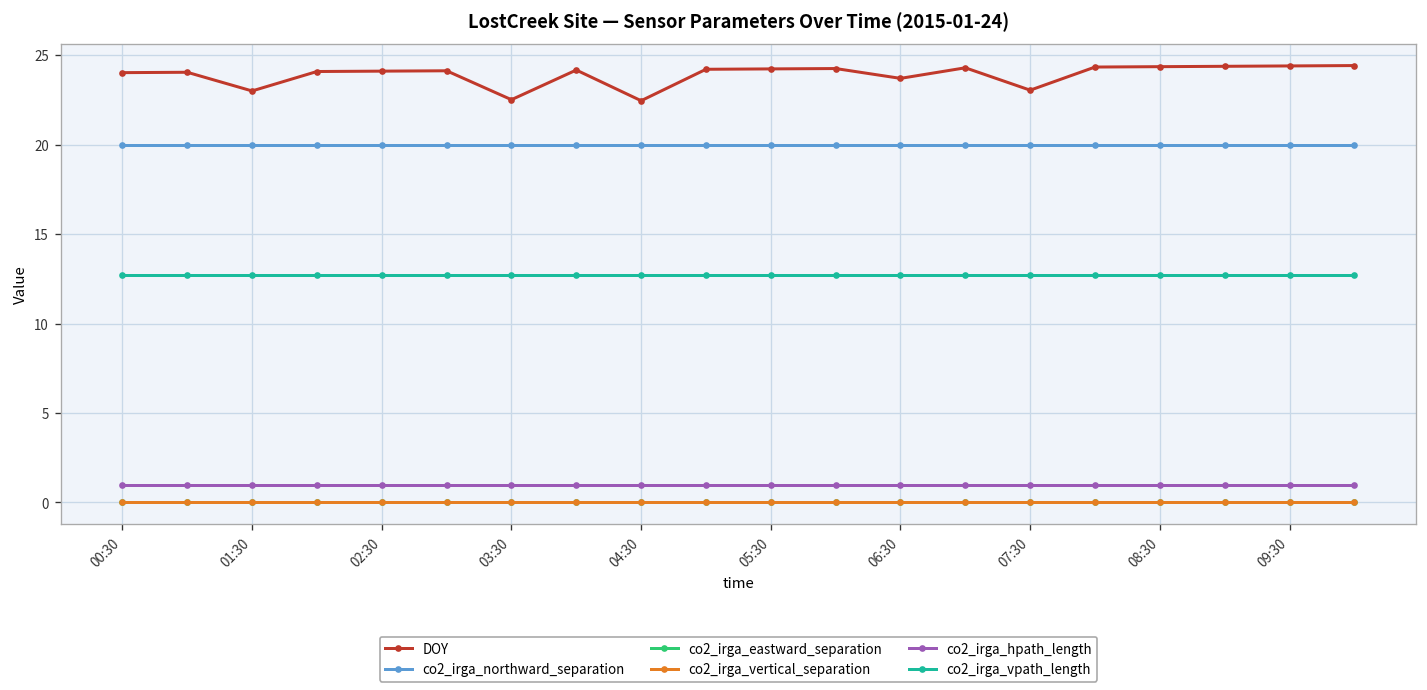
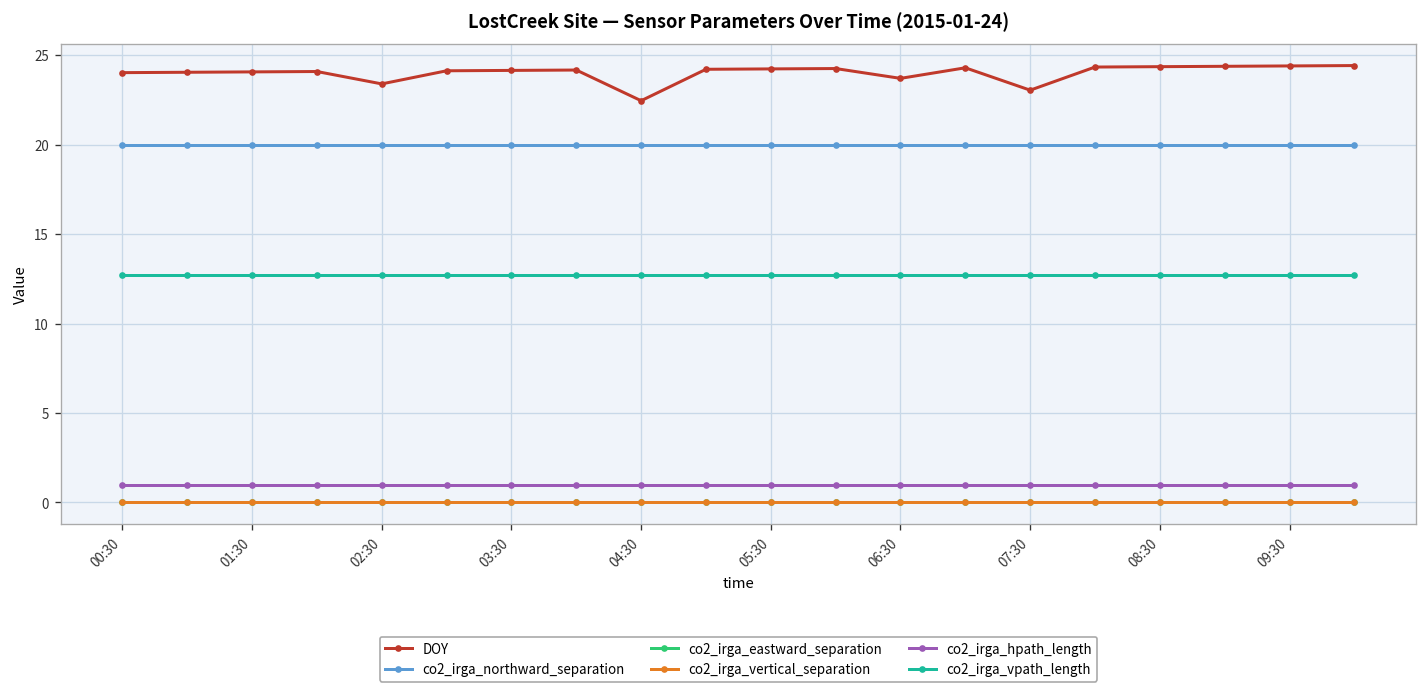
  {
    "DOY": {
      "00:30": 24.0,
-     "01:30": 23.0,
-     "02:30": 24.1,
-     "03:30": 22.5,
+     "01:30": 24.1,
+     "02:30": 23.4,
+     "03:30": 24.1,
      "04:30": 22.5,
      "05:30": 24.2,
      "06:30": 23.7,
      "07:30": 23.0,
      "08:30": 24.4,
      "09:30": 24.4
    },
    "co2_irga_northward_separation": {
      "00:30": 20.0,
      "01:30": 20.0,
      "02:30": 20.0,
      "03:30": 20.0,
      "04:30": 20.0,
      "05:30": 20.0,
      "06:30": 20.0,
      "07:30": 20.0,
      "08:30": 20.0,
      "09:30": 20.0
    },
    "co2_irga_vertical_separation": {
      "00:30": 0.0,
      "01:30": 0.0,
      "02:30": 0.0,
      "03:30": 0.0,
      "04:30": 0.0,
      "05:30": 0.0,
      "06:30": 0.0,
      "07:30": 0.0,
      "08:30": 0.0,
      "09:30": 0.0
    },
    "co2_irga_hpath_length": {
      "00:30": 1.0,
      "01:30": 1.0,
      "02:30": 1.0,
      "03:30": 1.0,
      "04:30": 1.0,
      "05:30": 1.0,
      "06:30": 1.0,
      "07:30": 1.0,
      "08:30": 1.0,
      "09:30": 1.0
    },
    "co2_irga_vpath_length": {
      "00:30": 12.7,
      "01:30": 12.7,
      "02:30": 12.7,
      "03:30": 12.7,
      "04:30": 12.7,
      "05:30": 12.7,
      "06:30": 12.7,
      "07:30": 12.7,
      "08:30": 12.7,
      "09:30": 12.7
    }
  }
